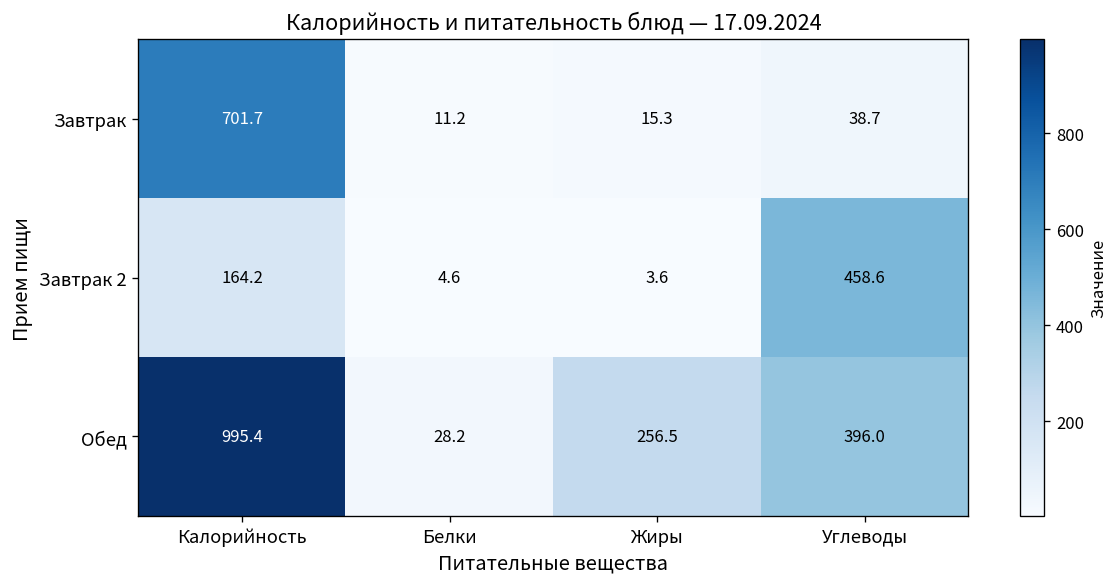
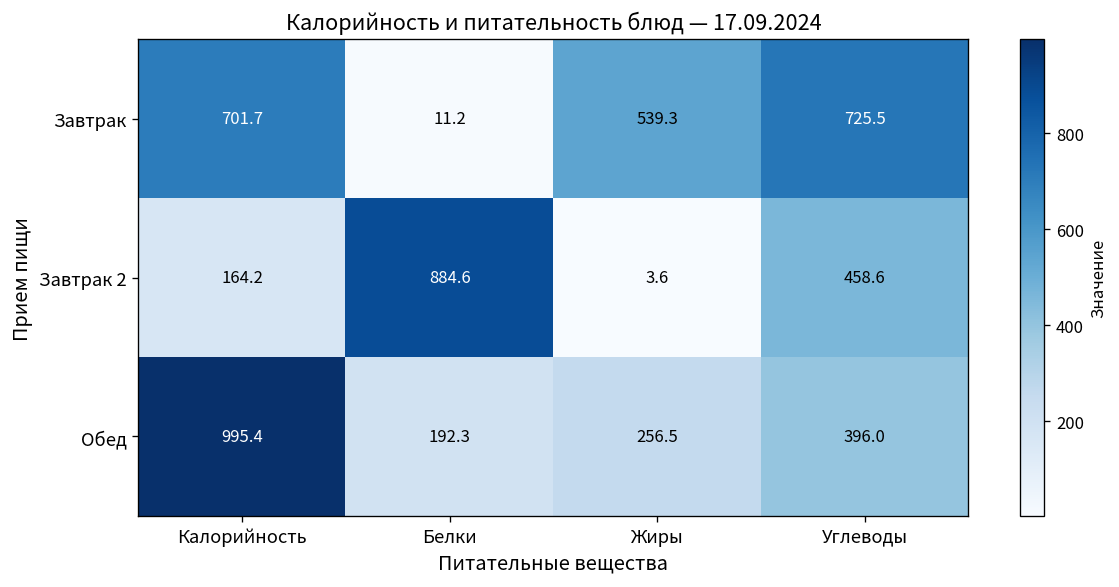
  {
    "Завтрак": {
      "Калорийность": 701.7,
      "Белки": 11.2,
-     "Жиры": 15.3,
-     "Углеводы": 38.7
+     "Жиры": 539.3,
+     "Углеводы": 725.5
    },
    "Завтрак 2": {
      "Калорийность": 164.2,
-     "Белки": 4.6,
+     "Белки": 884.6,
      "Жиры": 3.6,
      "Углеводы": 458.6
    },
    "Обед": {
      "Калорийность": 995.4,
-     "Белки": 28.2,
+     "Белки": 192.3,
      "Жиры": 256.5,
      "Углеводы": 396.0
    }
  }
